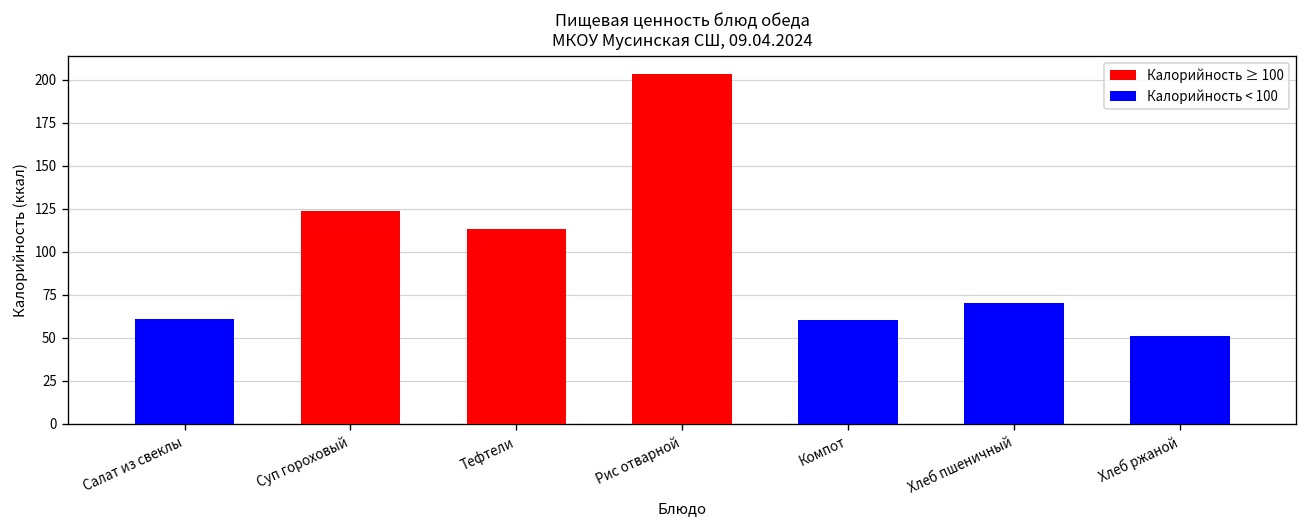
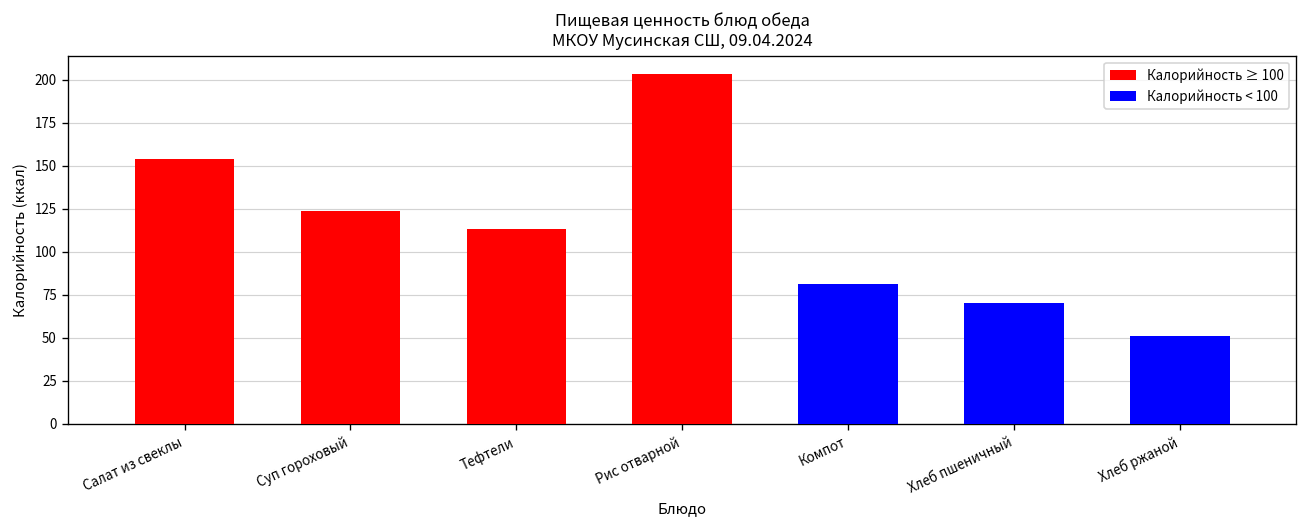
  {
-   "Салат из свеклы": 61,
+   "Салат из свеклы": 154,
    "Суп гороховый": 124,
    "Тефтели": 113,
    "Рис отварной": 204,
-   "Компот": 60,
+   "Компот": 81,
    "Хлеб пшеничный": 70,
    "Хлеб ржаной": 51
  }
